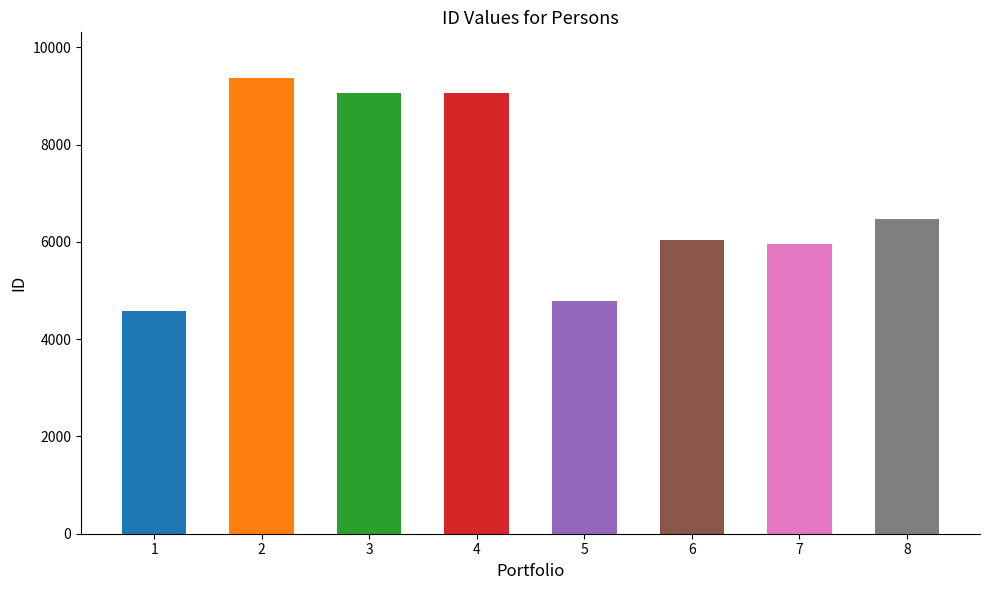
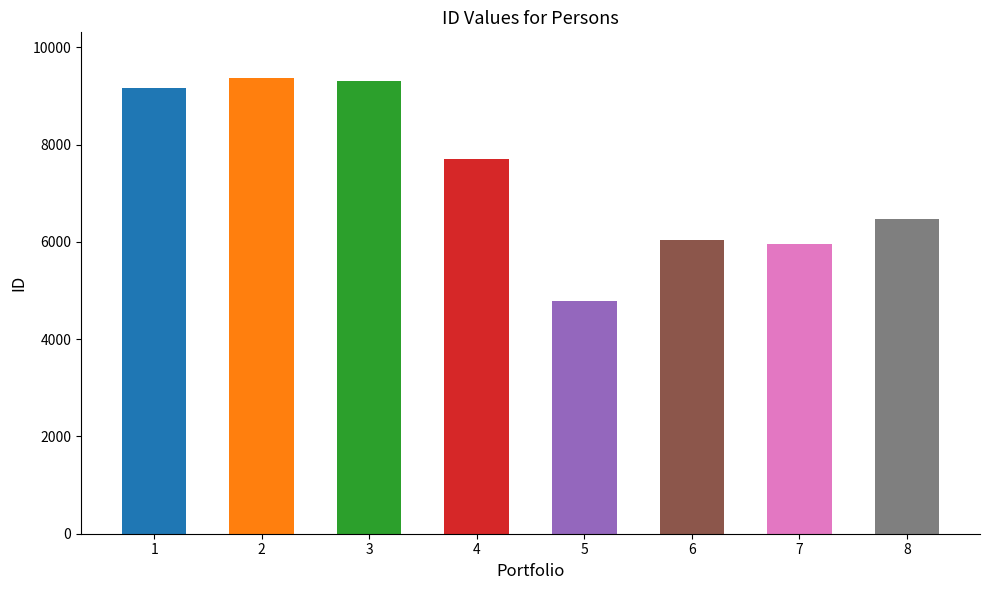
  {
-   "1": 4600,
+   "1": 9200,
    "2": 9400,
-   "3": 9100,
-   "4": 9100,
+   "3": 9300,
+   "4": 7700,
    "5": 4800,
    "6": 6000,
    "7": 6000,
    "8": 6500
  }
